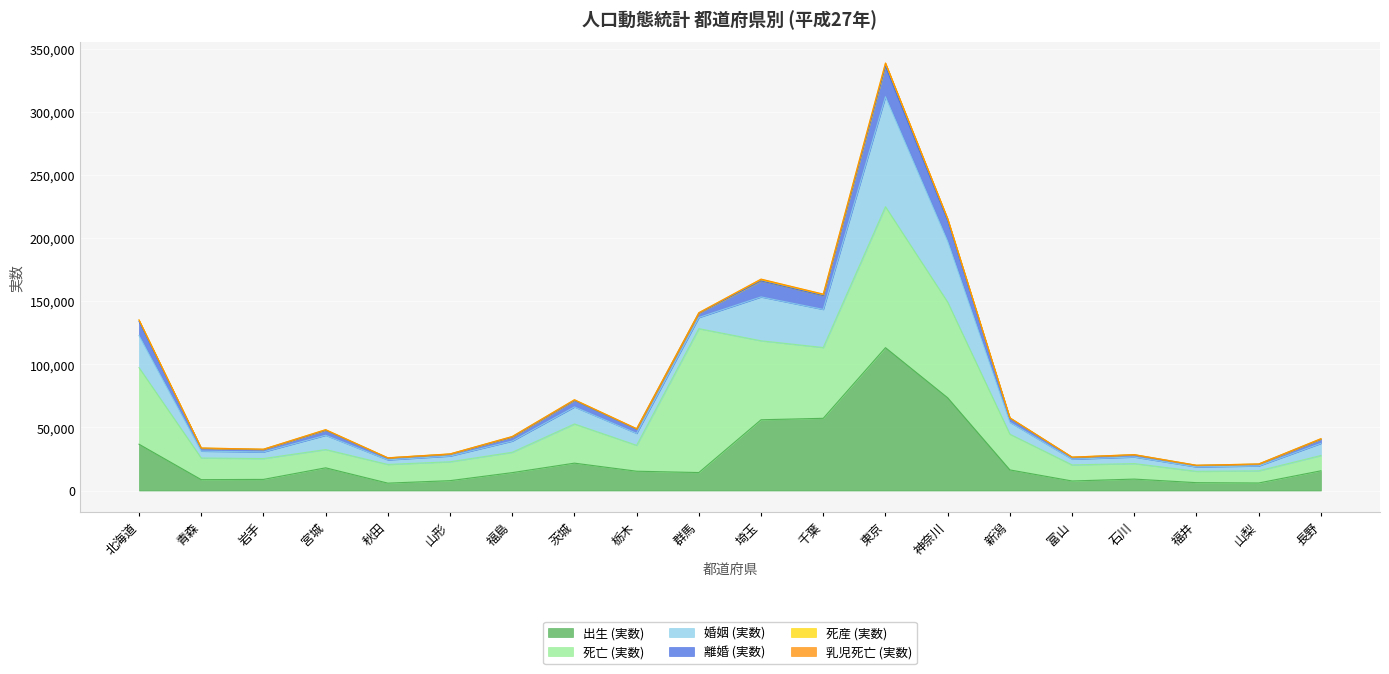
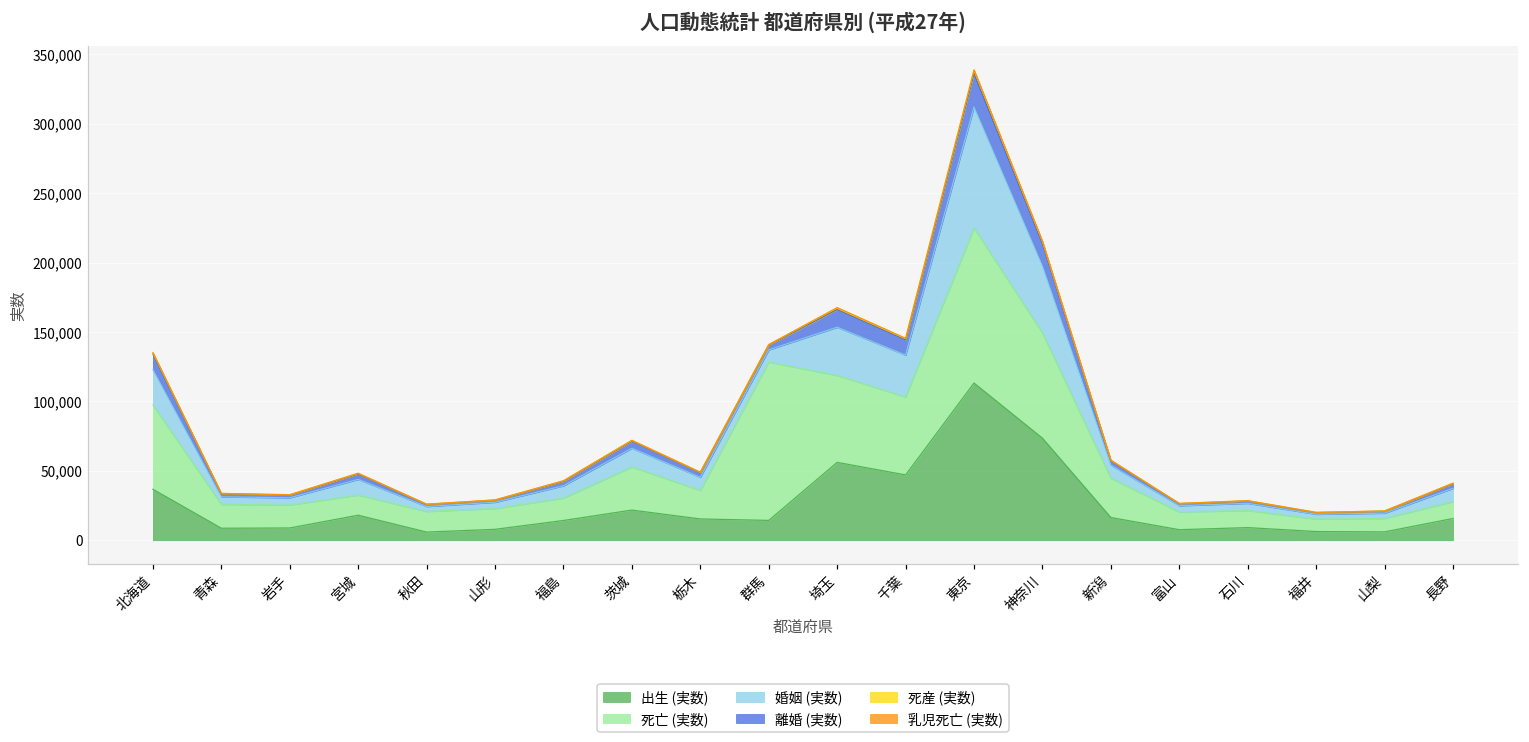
  {
    "出生 (実数)": {
      "北海道": "37,000",
      "青森": "9,000",
      "岩手": "9,000",
      "宮城": "18,000",
      "秋田": "6,000",
      "山形": "8,000",
      "福島": "14,000",
      "茨城": "22,000",
      "栃木": "15,000",
      "群馬": "14,000",
      "埼玉": "56,000",
-     "千葉": "57,000",
+     "千葉": "47,000",
      "東京": "113,000",
      "神奈川": "73,000",
      "新潟": "16,000",
      "富山": "8,000",
      "石川": "9,000",
      "福井": "6,000",
      "山梨": "6,000",
      "長野": "16,000"
    },
    "死亡 (実数)": {
      "北海道": "61,000",
      "青森": "17,000",
      "岩手": "17,000",
      "宮城": "14,000",
      "秋田": "15,000",
      "山形": "15,000",
      "福島": "16,000",
      "茨城": "31,000",
      "栃木": "21,000",
      "群馬": "114,000",
      "埼玉": "63,000",
      "千葉": "56,000",
      "東京": "112,000",
      "神奈川": "76,000",
      "新潟": "28,000",
      "富山": "13,000",
      "石川": "12,000",
      "福井": "9,000",
      "山梨": "10,000",
      "長野": "12,000"
    },
    "婚姻 (実数)": {
      "北海道": "25,000",
      "青森": "5,000",
      "宮城": "11,000",
      "福島": "9,000",
      "茨城": "13,000",
      "栃木": "9,000",
      "群馬": "9,000",
      "埼玉": "35,000",
      "千葉": "30,000",
      "東京": "87,000",
      "神奈川": "48,000",
      "新潟": "9,000",
      "長野": "10,000"
    },
    "離婚 (実数)": {
      "東京": "24,000"
    },
    "乳児死亡 (実数)": {
      "東京": "2,000"
    }
  }
